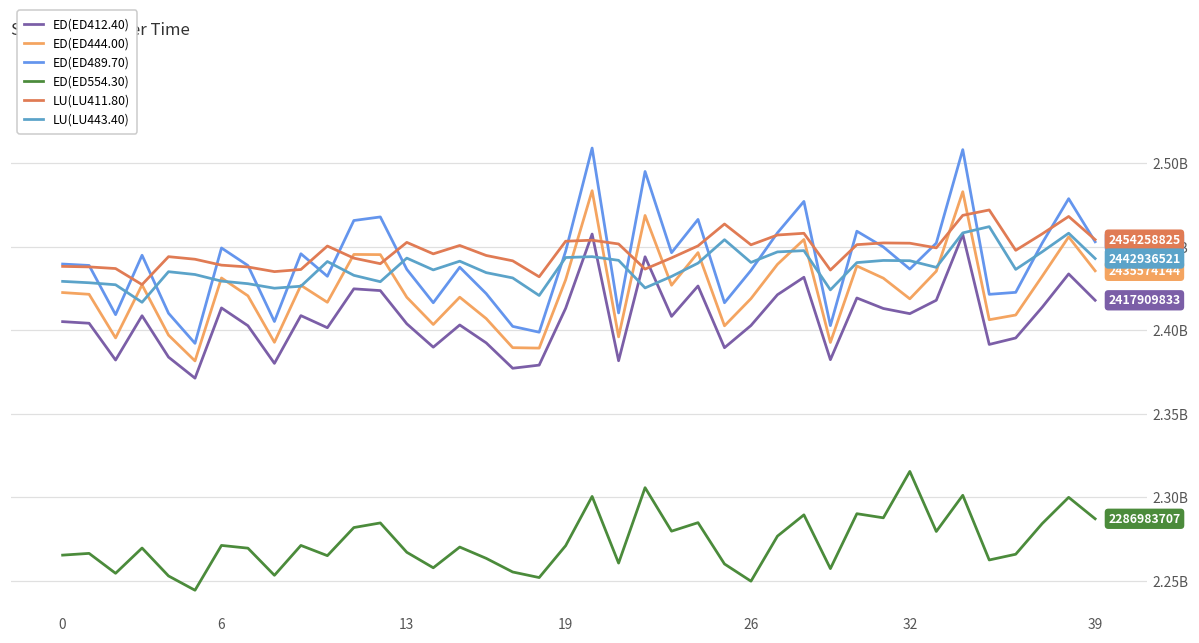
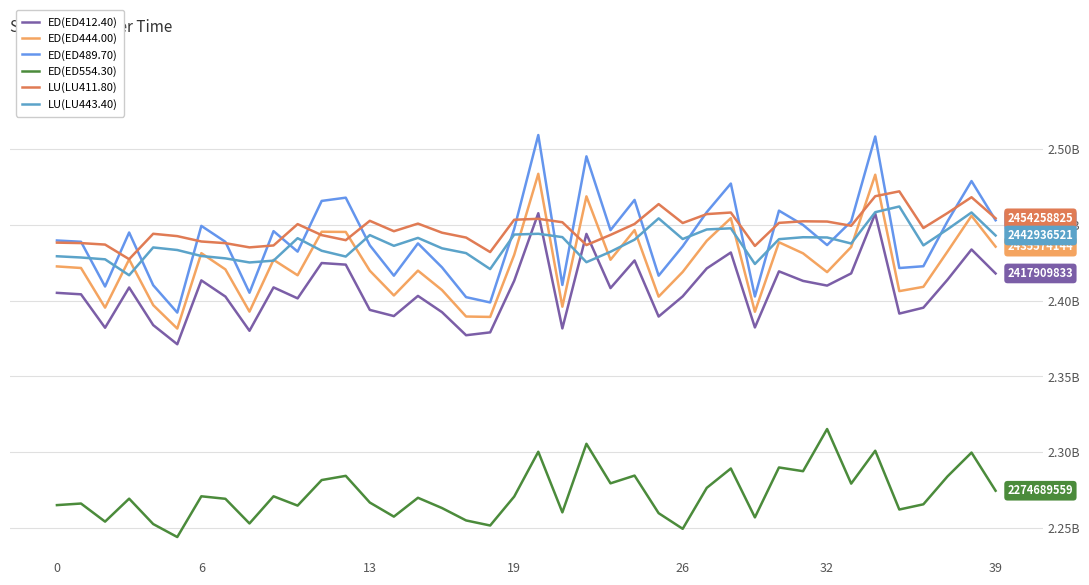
  {
    "ED(ED412.40)": {
      "0": 2405000000,
      "6": 2413000000,
-     "13": 2404000000,
+     "13": 2394000000,
      "19": 2413000000,
      "26": 2403000000,
      "32": 2410000000
    },
    "ED(ED554.30)": {
-     "39": 2286983707
+     "39": 2274689559
    }
  }
